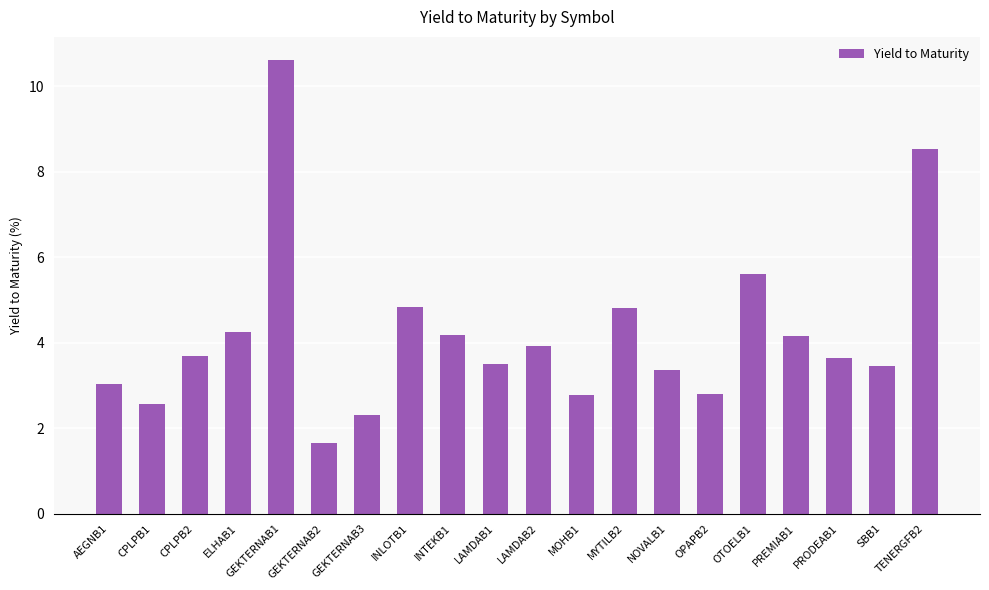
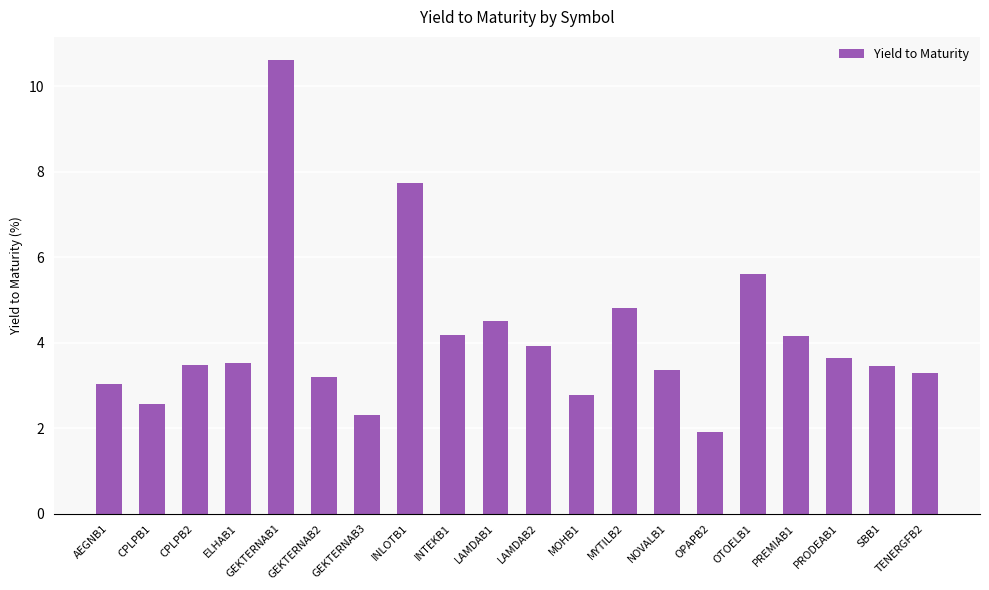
  {
    "AEGNB1": 3.0,
    "CPLPB1": 2.6,
-   "CPLPB2": 3.7,
-   "ELHAB1": 4.2,
+   "CPLPB2": 3.5,
+   "ELHAB1": 3.5,
    "GEKTERNAB1": 10.6,
-   "GEKTERNAB2": 1.7,
+   "GEKTERNAB2": 3.2,
    "GEKTERNAB3": 2.3,
-   "INLOTB1": 4.8,
+   "INLOTB1": 7.7,
    "INTEKB1": 4.2,
-   "LAMDAB1": 3.5,
+   "LAMDAB1": 4.5,
    "LAMDAB2": 3.9,
    "MOHB1": 2.8,
    "MYTILB2": 4.8,
    "NOVALB1": 3.4,
-   "OPAPB2": 2.8,
+   "OPAPB2": 1.9,
    "OTOELB1": 5.6,
    "PREMIAB1": 4.2,
    "PRODEAB1": 3.6,
    "SBB1": 3.5,
-   "TENERGFB2": 8.5
+   "TENERGFB2": 3.3
  }
